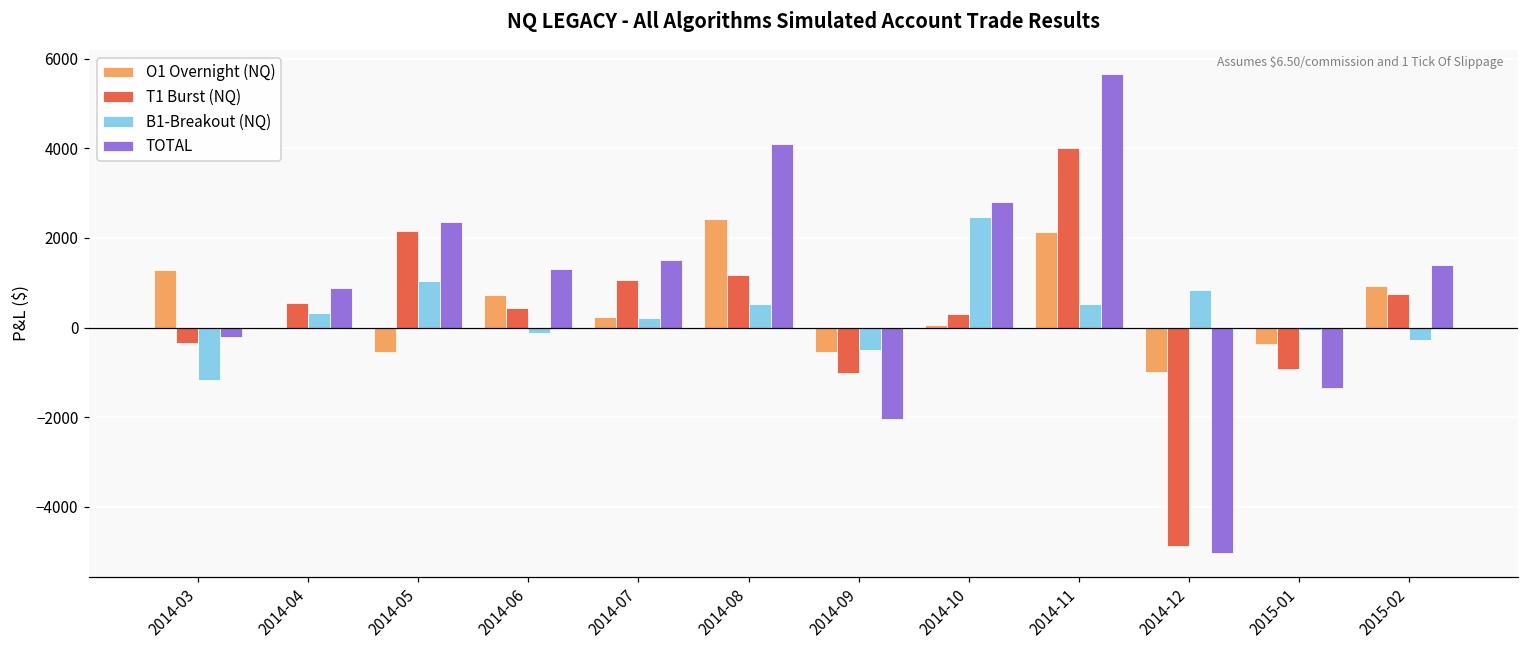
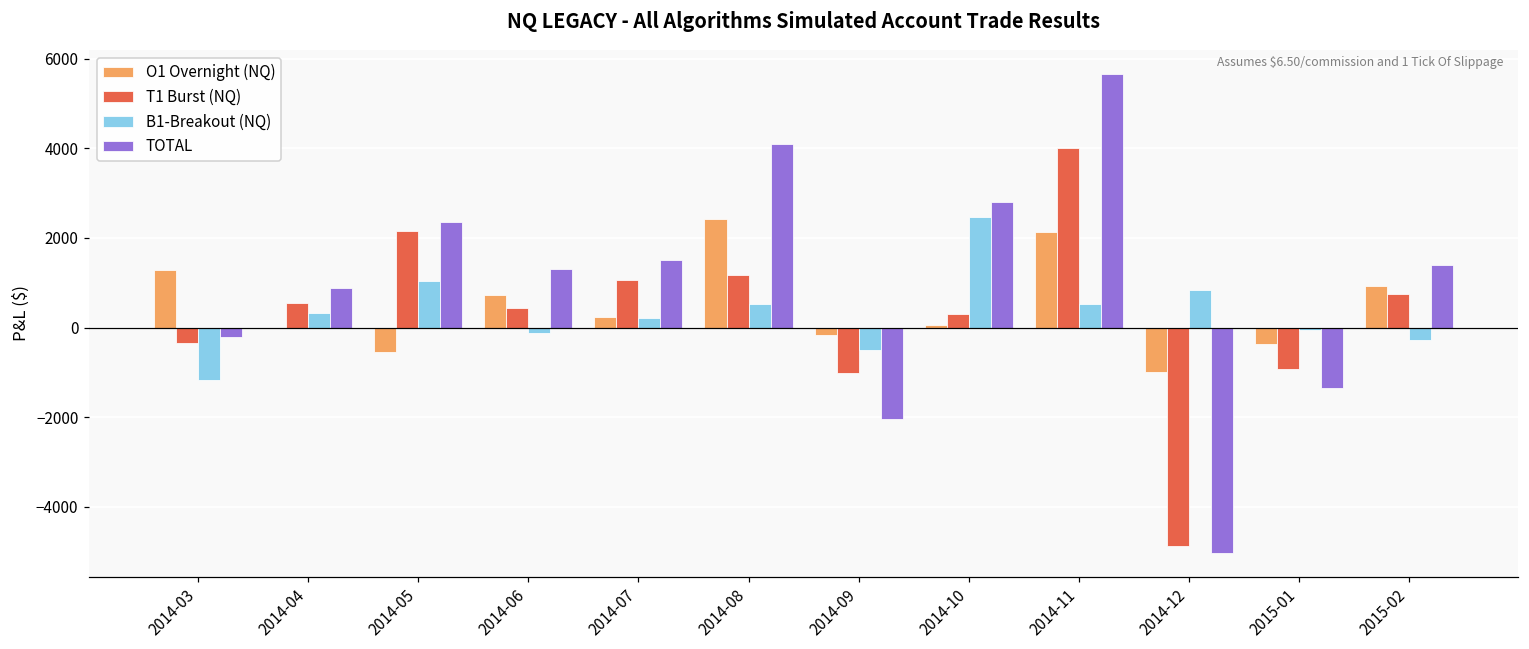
  {
    "O1 Overnight (NQ)": {
      "2014-03": 1300,
      "2014-04": 0,
      "2014-05": -600,
      "2014-06": 700,
      "2014-07": 200,
      "2014-08": 2400,
-     "2014-09": -500,
+     "2014-09": -200,
      "2014-11": 2100,
      "2014-12": -1000,
      "2015-01": -400,
      "2015-02": 900
    },
    "T1 Burst (NQ)": {
      "2014-03": -300,
      "2014-04": 500,
      "2014-05": 2100,
      "2014-06": 400,
      "2014-07": 1100,
      "2014-08": 1200,
      "2014-09": -1000,
      "2014-10": 300,
      "2014-11": 4000,
      "2014-12": -4900,
      "2015-01": -900,
      "2015-02": 800
    },
    "B1-Breakout (NQ)": {
      "2014-03": -1200,
      "2014-04": 300,
      "2014-05": 1000,
      "2014-06": -100,
      "2014-07": 200,
      "2014-08": 500,
      "2014-09": -500,
      "2014-10": 2500,
      "2014-11": 500,
      "2014-12": 800,
      "2015-02": -300
    },
    "TOTAL": {
      "2014-03": -200,
      "2014-04": 900,
      "2014-05": 2300,
      "2014-06": 1300,
      "2014-07": 1500,
      "2014-08": 4100,
      "2014-09": -2000,
      "2014-10": 2800,
      "2014-11": 5600,
      "2014-12": -5000,
      "2015-01": -1300,
      "2015-02": 1400
    }
  }
